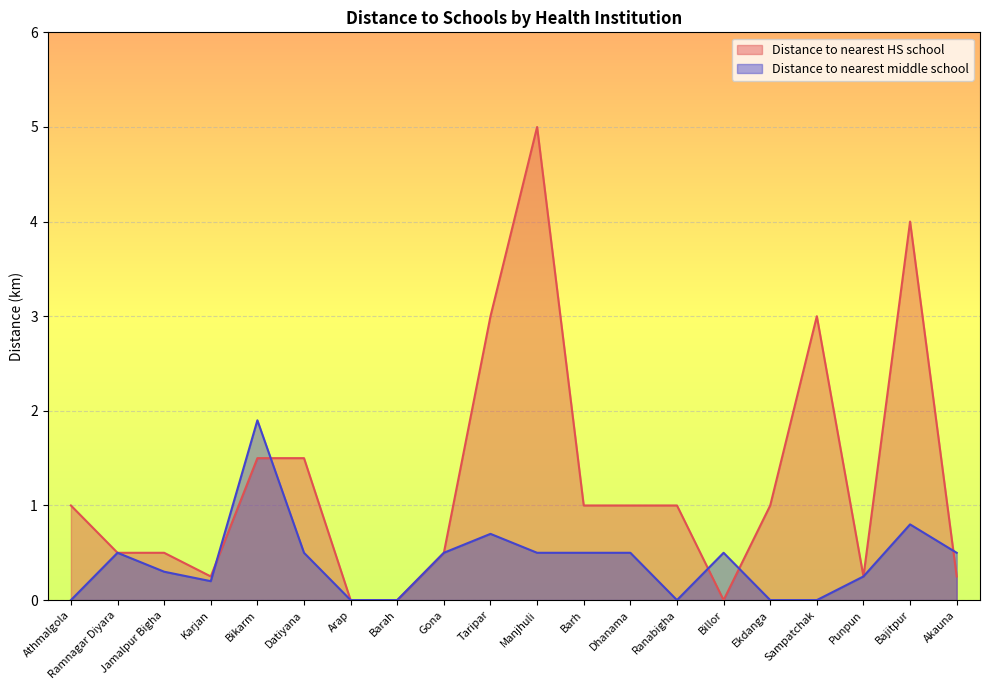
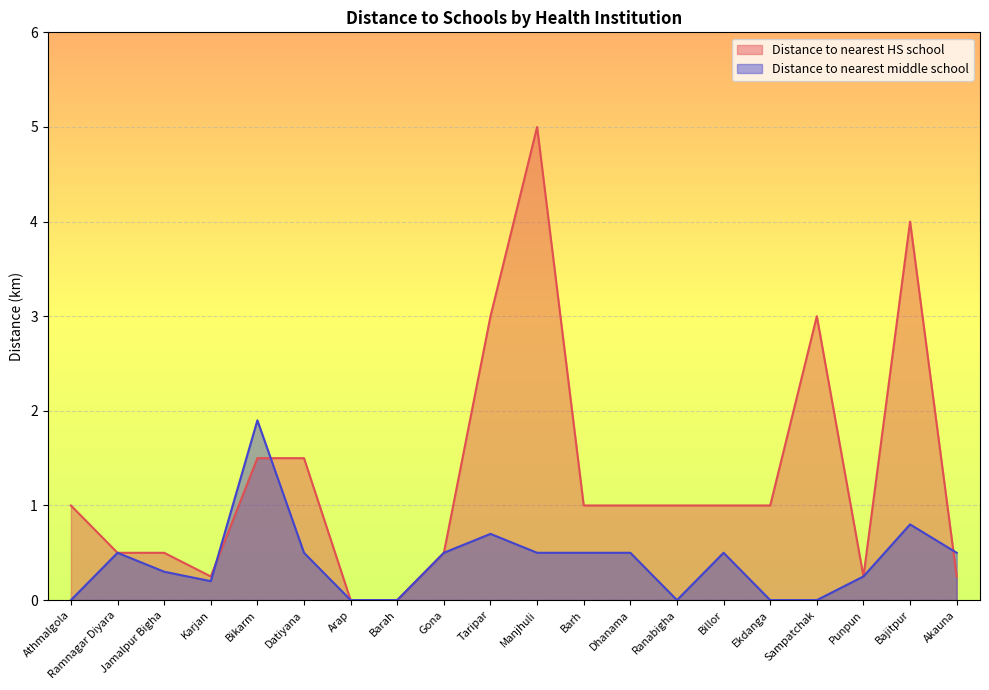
  {
    "Distance to nearest HS school": {
      "Athmalgola": 1,
      "Jamalpur Bigha": 0.5,
      "Karjan": 0.3,
      "Bikarm": 1.5,
      "Datiyana": 1.5,
      "Taripar": 3,
      "Manjhuli": 5,
      "Barh": 1,
      "Dhanama": 1,
      "Ranabigha": 1,
-     "Billor": 0,
+     "Billor": 1,
      "Ekdanga": 1,
      "Sampatchak": 3,
      "Bajitpur": 4,
      "Akauna": 0.3
    },
    "Distance to nearest middle school": {
      "Athmalgola": 0,
      "Jamalpur Bigha": 0.3,
      "Karjan": 0.2,
      "Bikarm": 1.9,
      "Datiyana": 0.5,
      "Taripar": 0.7,
      "Manjhuli": 0.5,
      "Barh": 0.5,
      "Dhanama": 0.5,
      "Ranabigha": 0,
      "Billor": 0.5,
      "Ekdanga": 0,
      "Sampatchak": 0,
      "Bajitpur": 0.8,
      "Akauna": 0.5
    }
  }
